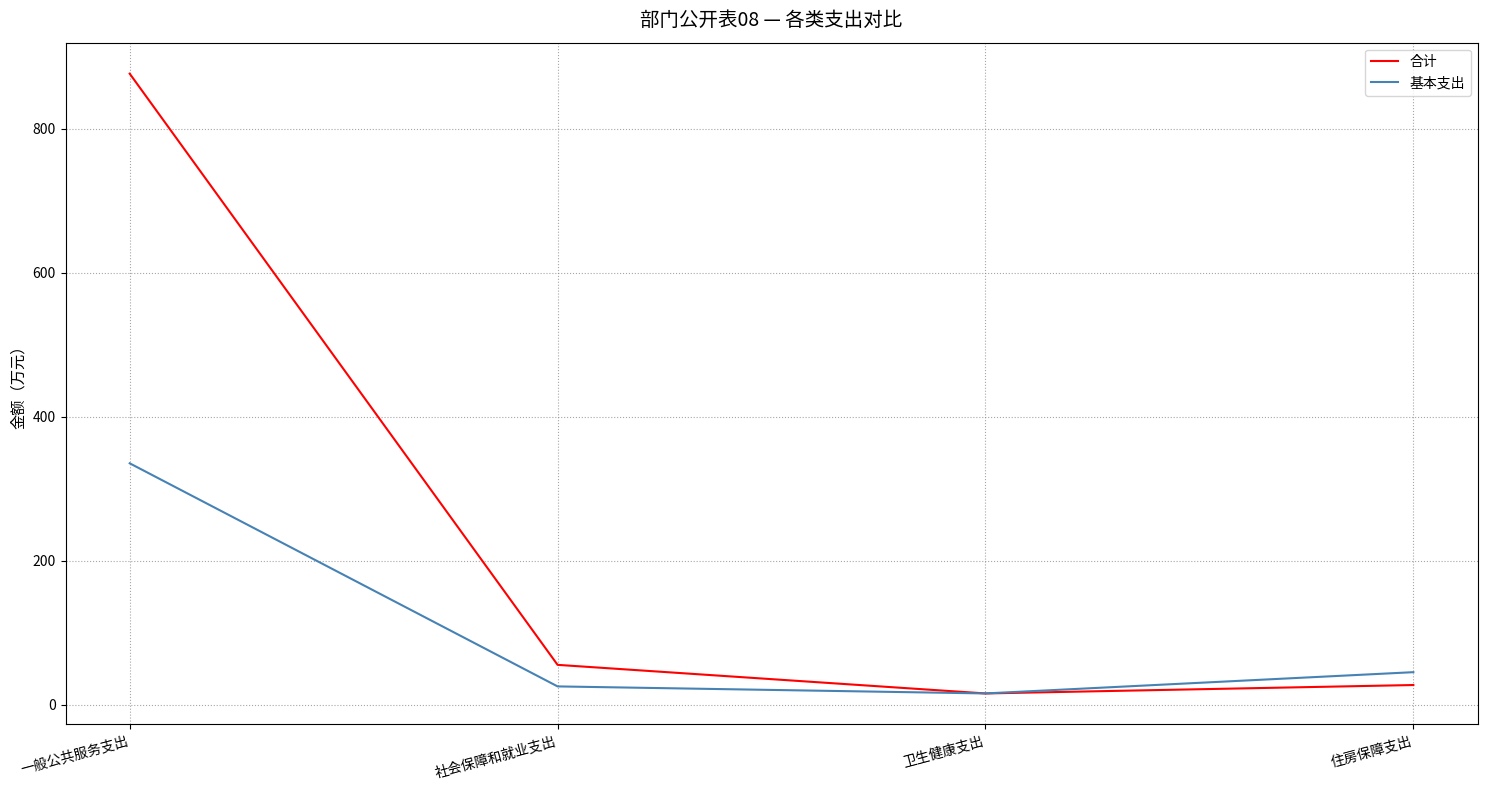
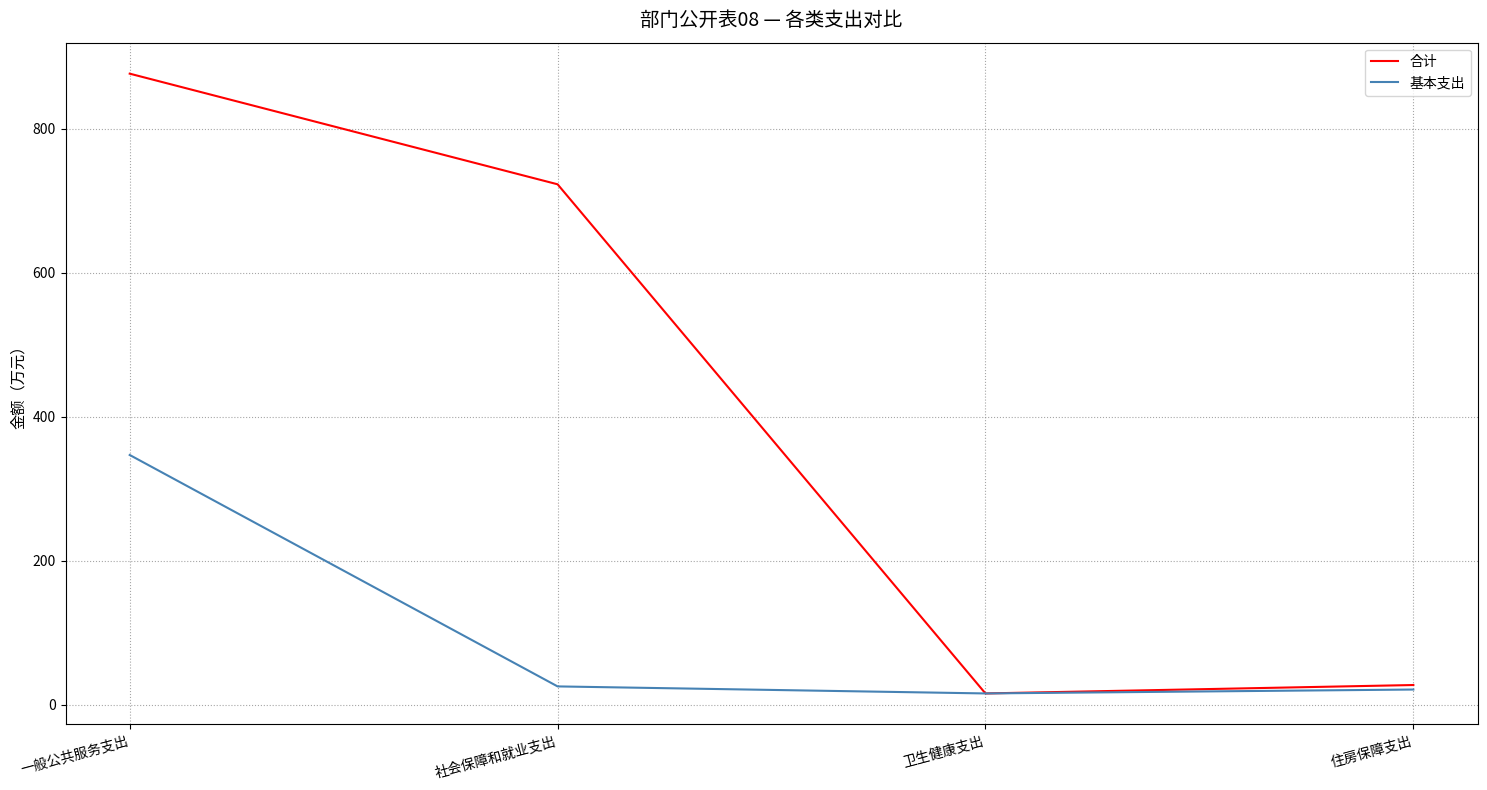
  {
    "合计": {
      "一般公共服务支出": 880,
-     "社会保障和就业支出": 60,
+     "社会保障和就业支出": 720,
      "住房保障支出": 30
    },
    "基本支出": {
-     "一般公共服务支出": 340,
+     "一般公共服务支出": 350,
      "社会保障和就业支出": 30,
-     "住房保障支出": 50
+     "住房保障支出": 20
    }
  }
